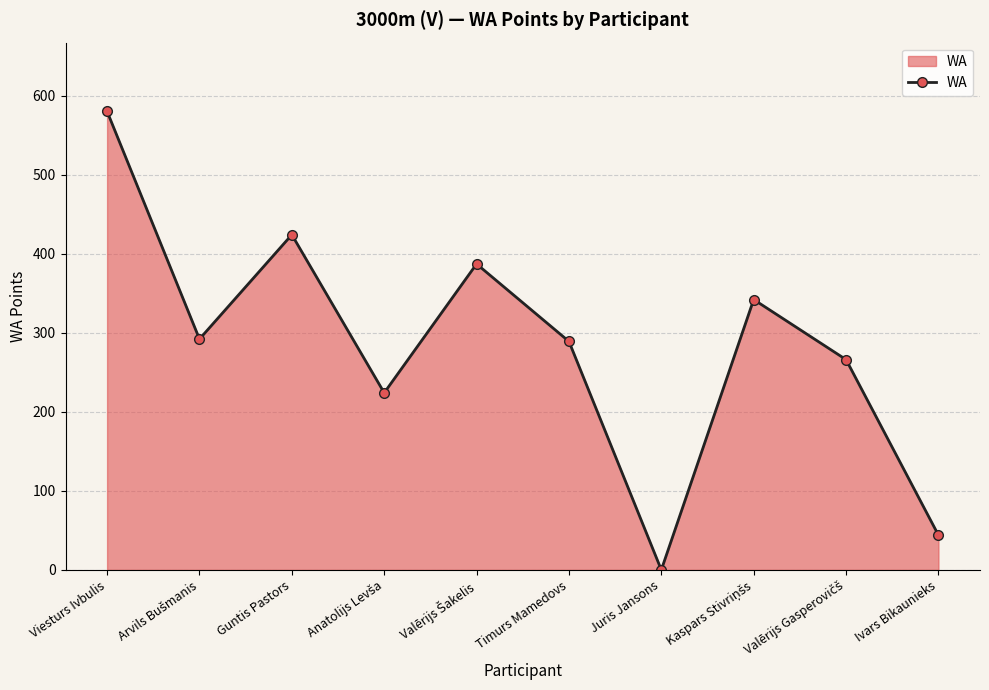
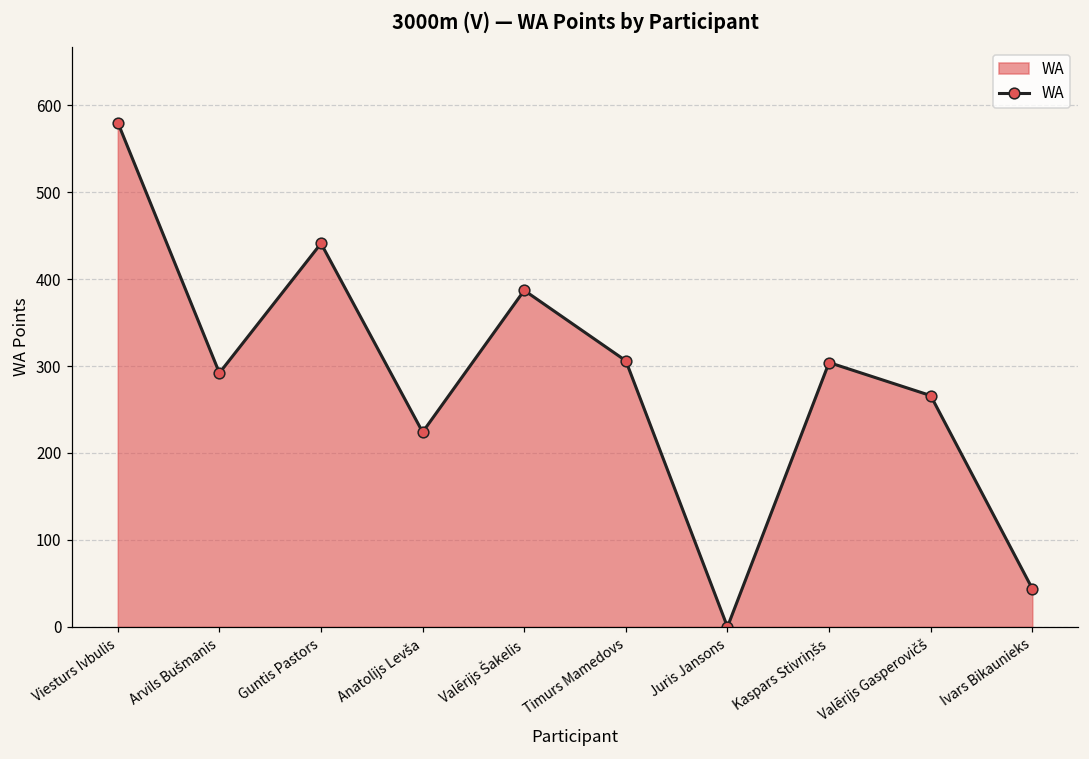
  {
    "Viesturs Ivbulis": 580,
    "Arvils Bušmanis": 290,
-   "Guntis Pastors": 420,
+   "Guntis Pastors": 440,
    "Anatolijs Levša": 220,
    "Valērijs Šakelis": 390,
-   "Timurs Mamedovs": 290,
+   "Timurs Mamedovs": 310,
    "Juris Jansons": 0,
-   "Kaspars Stivriņšs": 340,
+   "Kaspars Stivriņšs": 300,
    "Valērijs Gasperovičš": 270,
    "Ivars Bikaunieks": 40
  }
